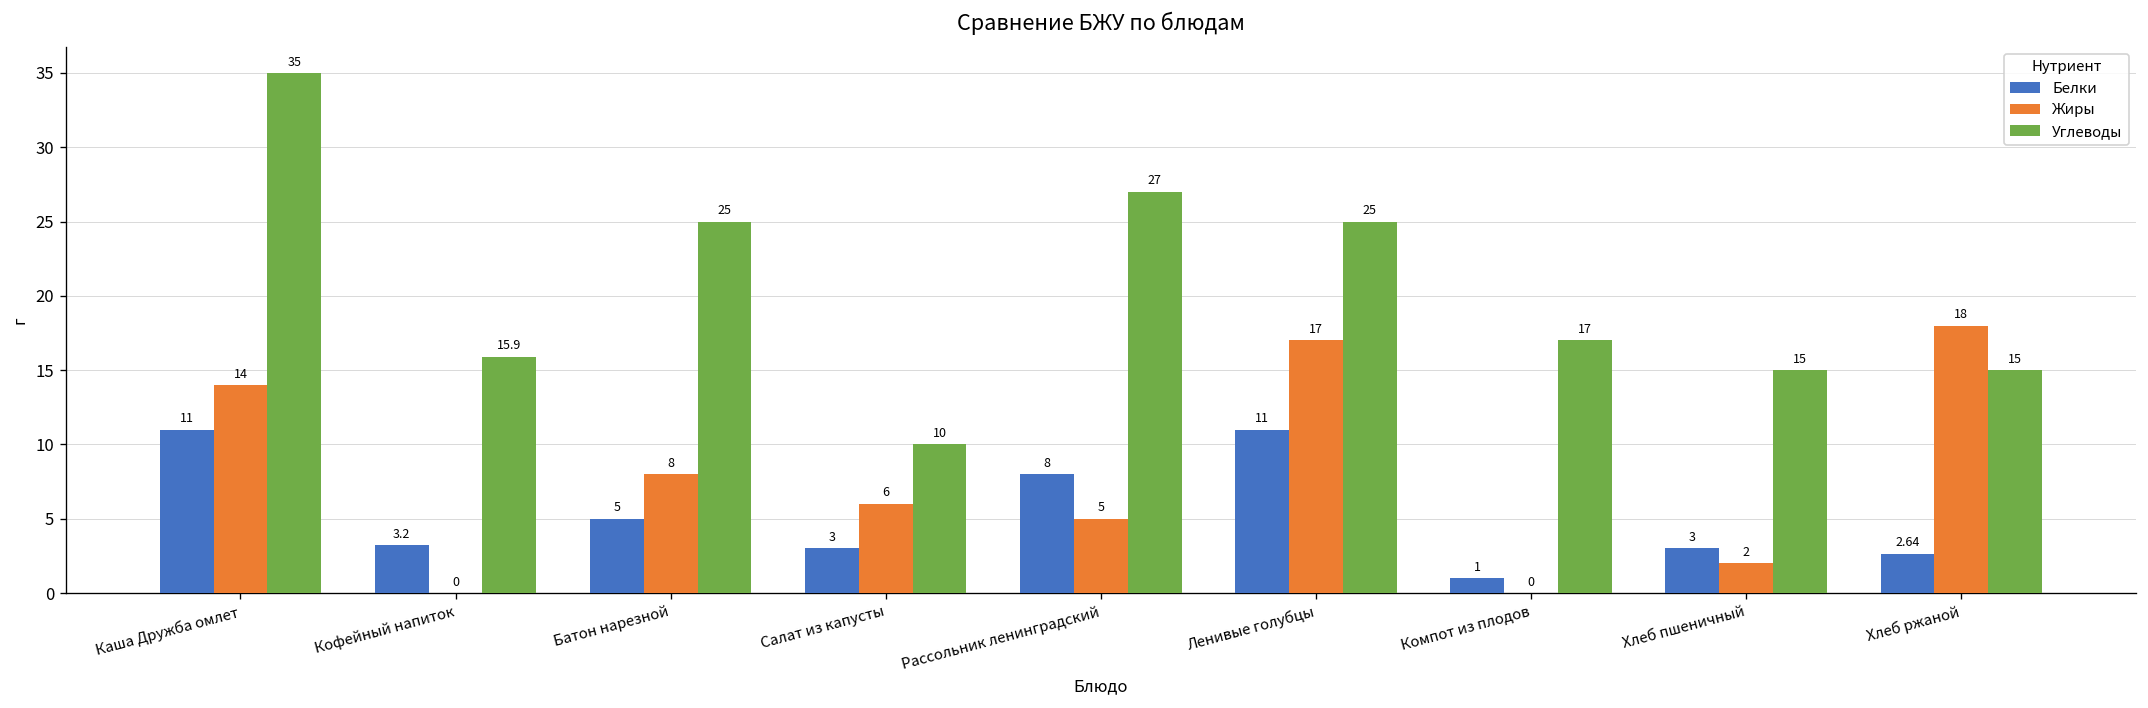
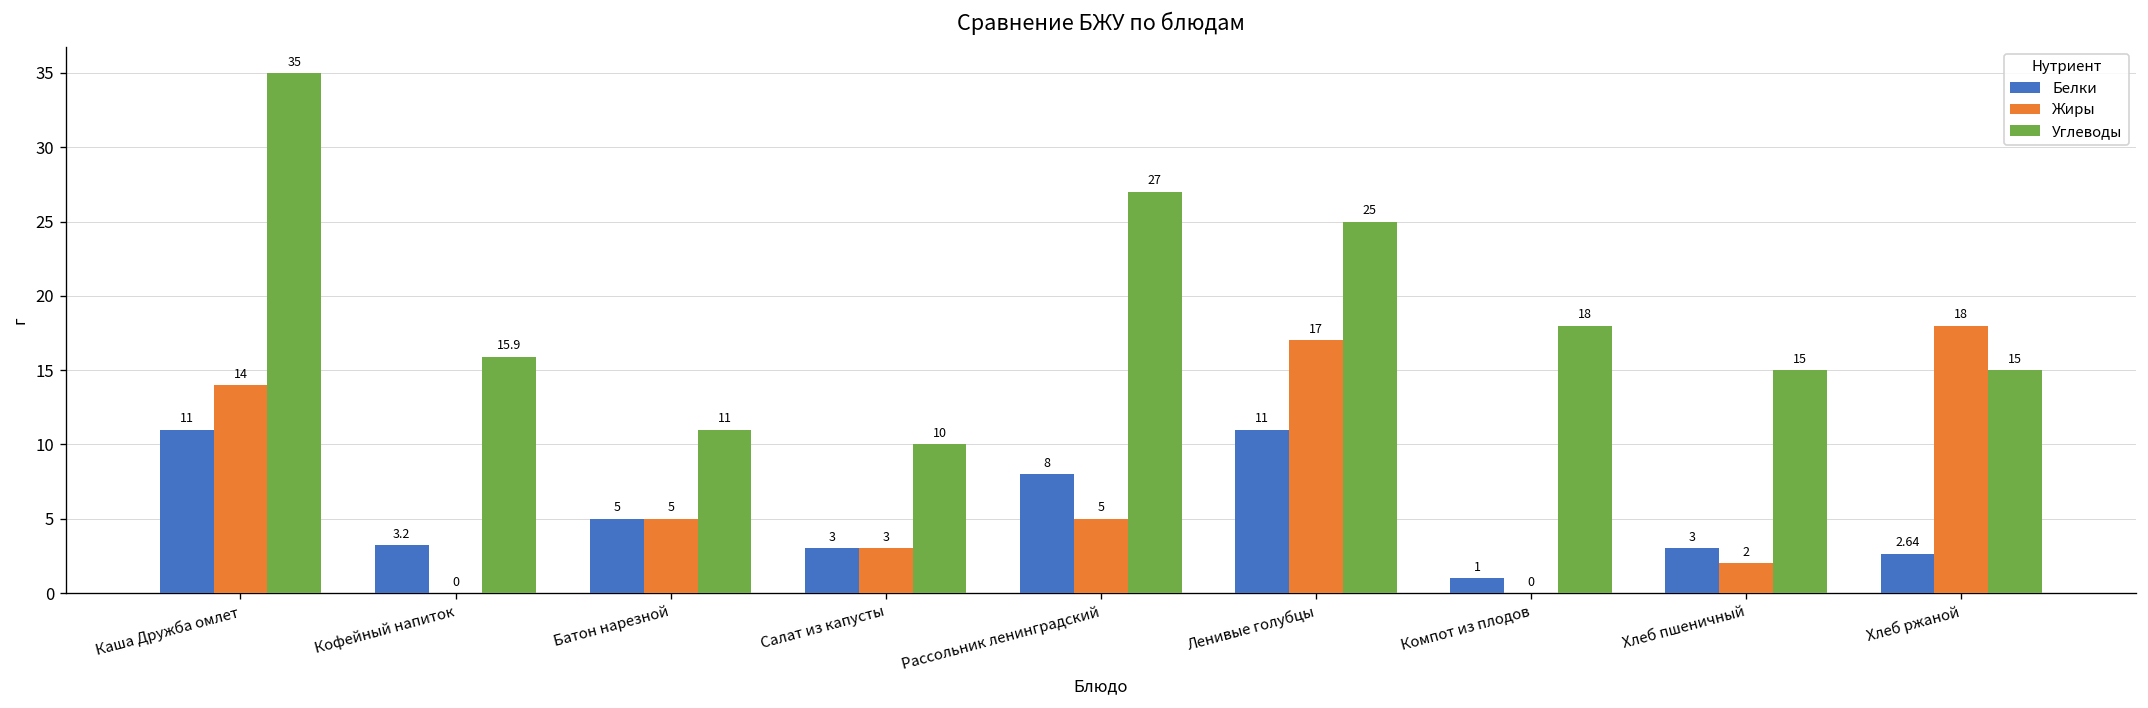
  {
    "Белки": {
      "Каша Дружба омлет": 11,
      "Кофейный напиток": 3.2,
      "Батон нарезной": 5,
      "Салат из капусты": 3,
      "Рассольник ленинградский": 8,
      "Ленивые голубцы": 11,
      "Компот из плодов": 1,
      "Хлеб пшеничный": 3,
      "Хлеб ржаной": 2.64
    },
    "Жиры": {
      "Каша Дружба омлет": 14,
      "Кофейный напиток": 0,
-     "Батон нарезной": 8,
-     "Салат из капусты": 6,
+     "Батон нарезной": 5,
+     "Салат из капусты": 3,
      "Рассольник ленинградский": 5,
      "Ленивые голубцы": 17,
      "Компот из плодов": 0,
      "Хлеб пшеничный": 2,
      "Хлеб ржаной": 18
    },
    "Углеводы": {
      "Каша Дружба омлет": 35,
      "Кофейный напиток": 15.9,
-     "Батон нарезной": 25,
+     "Батон нарезной": 11,
      "Салат из капусты": 10,
      "Рассольник ленинградский": 27,
      "Ленивые голубцы": 25,
-     "Компот из плодов": 17,
+     "Компот из плодов": 18,
      "Хлеб пшеничный": 15,
      "Хлеб ржаной": 15
    }
  }
